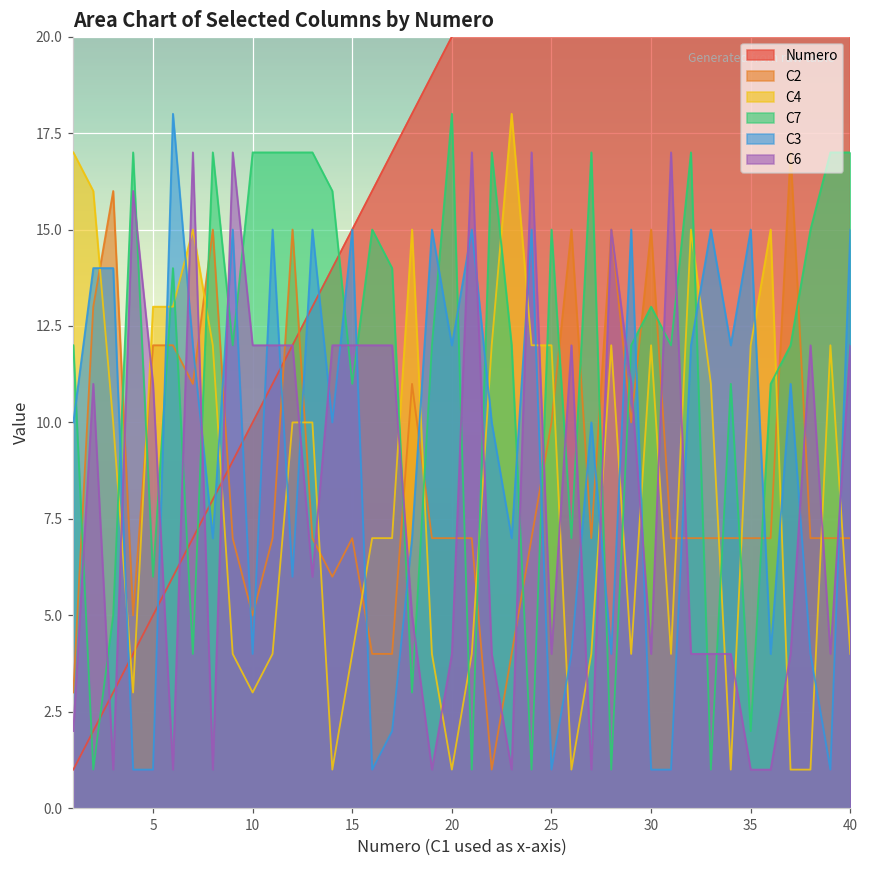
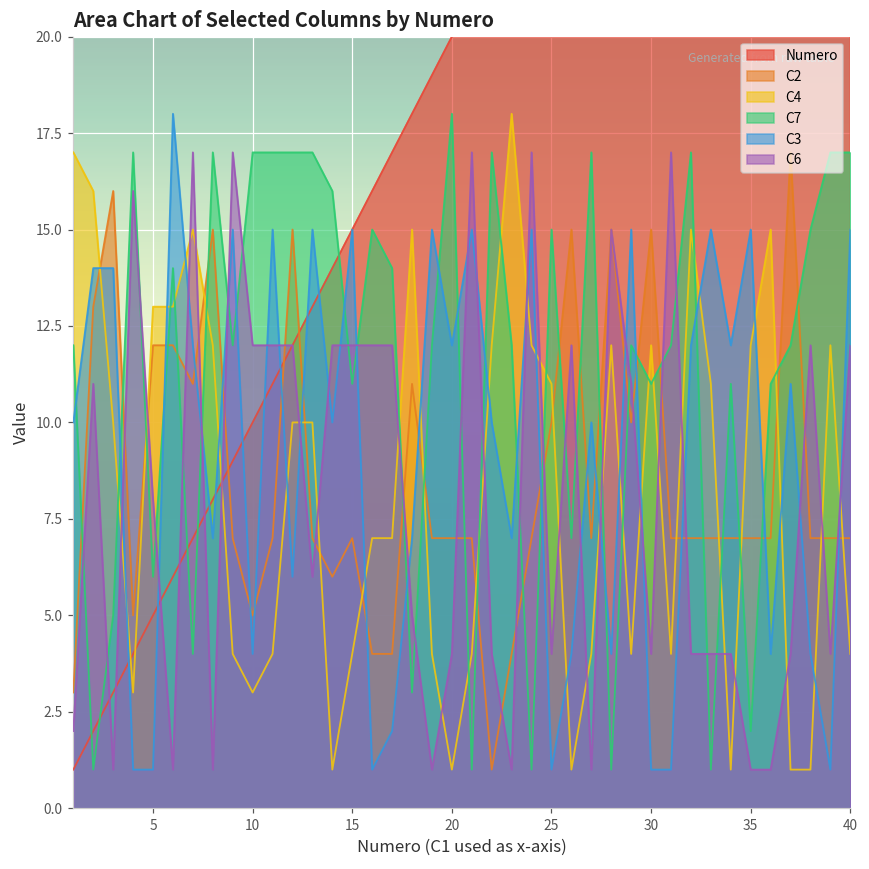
  {
    "C4": {
      "5": 13,
      "10": 3,
      "15": 4,
      "20": 1,
-     "25": 12,
+     "25": 11,
      "30": 12,
      "35": 12,
      "40": 4
    },
    "C7": {
      "5": 6,
      "10": 17,
      "15": 11,
      "20": 18,
      "25": 15,
-     "30": 13,
+     "30": 11,
      "35": 2,
      "40": 17
    },
    "C3": {
      "5": 1,
      "10": 4,
      "20": 12,
      "25": 1,
      "30": 1,
      "35": 15,
      "40": 15
    },
    "C6": {
-     "5": 11,
+     "5": 8,
      "10": 12,
      "15": 12,
      "20": 4,
      "25": 4,
      "30": 4,
      "35": 1,
      "40": 12
    }
  }
